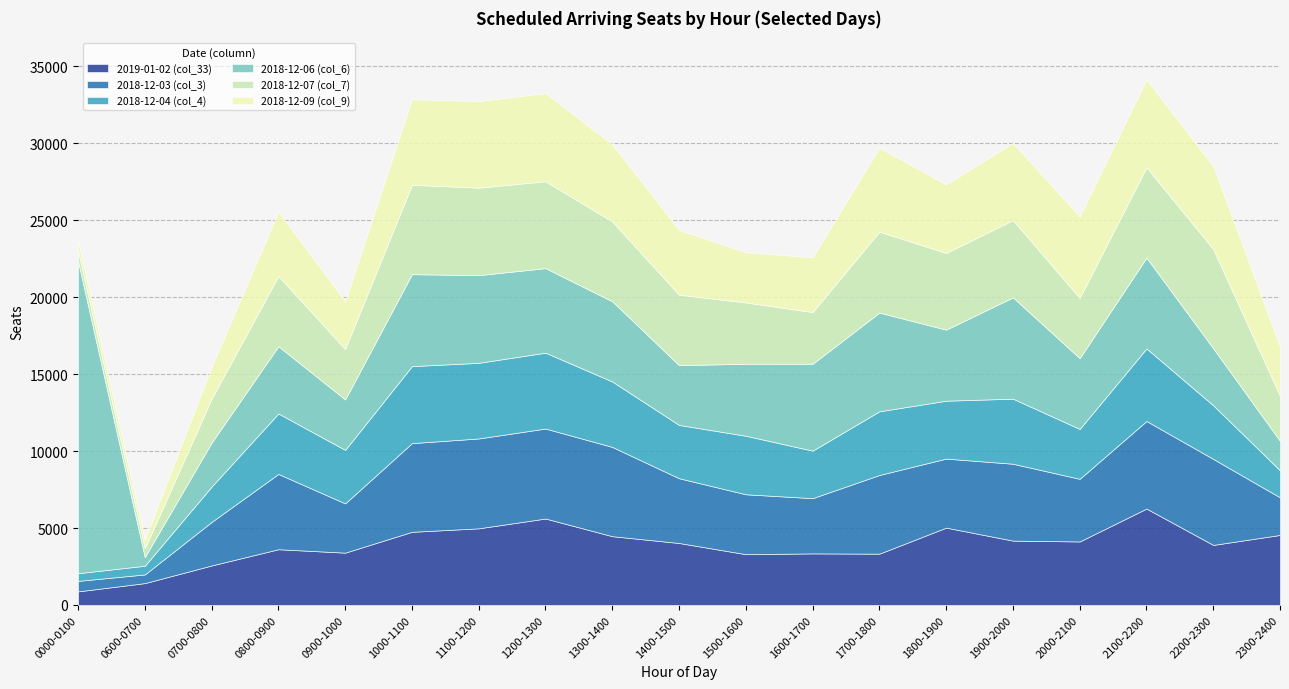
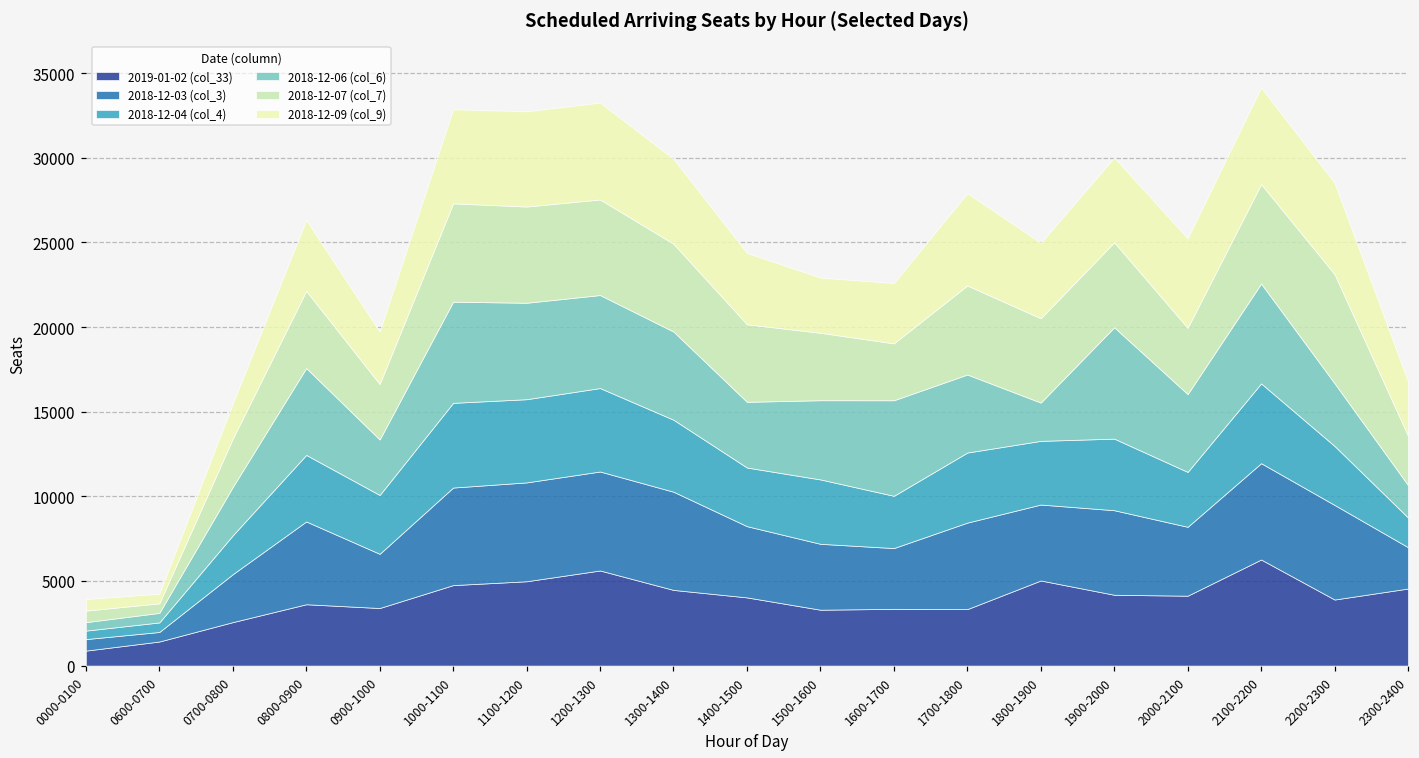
  {
    "2018-12-06 (col_6)": {
-     "0000-0100": 20300,
+     "0000-0100": 500,
      "0600-0700": 600,
      "0700-0800": 2900,
-     "0800-0900": 4400,
+     "0800-0900": 5100,
      "0900-1000": 3300,
      "1000-1100": 6000,
      "1100-1200": 5700,
      "1200-1300": 5500,
      "1300-1400": 5200,
      "1400-1500": 3900,
      "1500-1600": 4700,
      "1600-1700": 5600,
-     "1700-1800": 6400,
-     "1800-1900": 4600,
+     "1700-1800": 4600,
+     "1800-1900": 2300,
      "1900-2000": 6600,
      "2000-2100": 4600,
      "2100-2200": 5900,
      "2200-2300": 3700,
      "2300-2400": 1900
    }
  }
